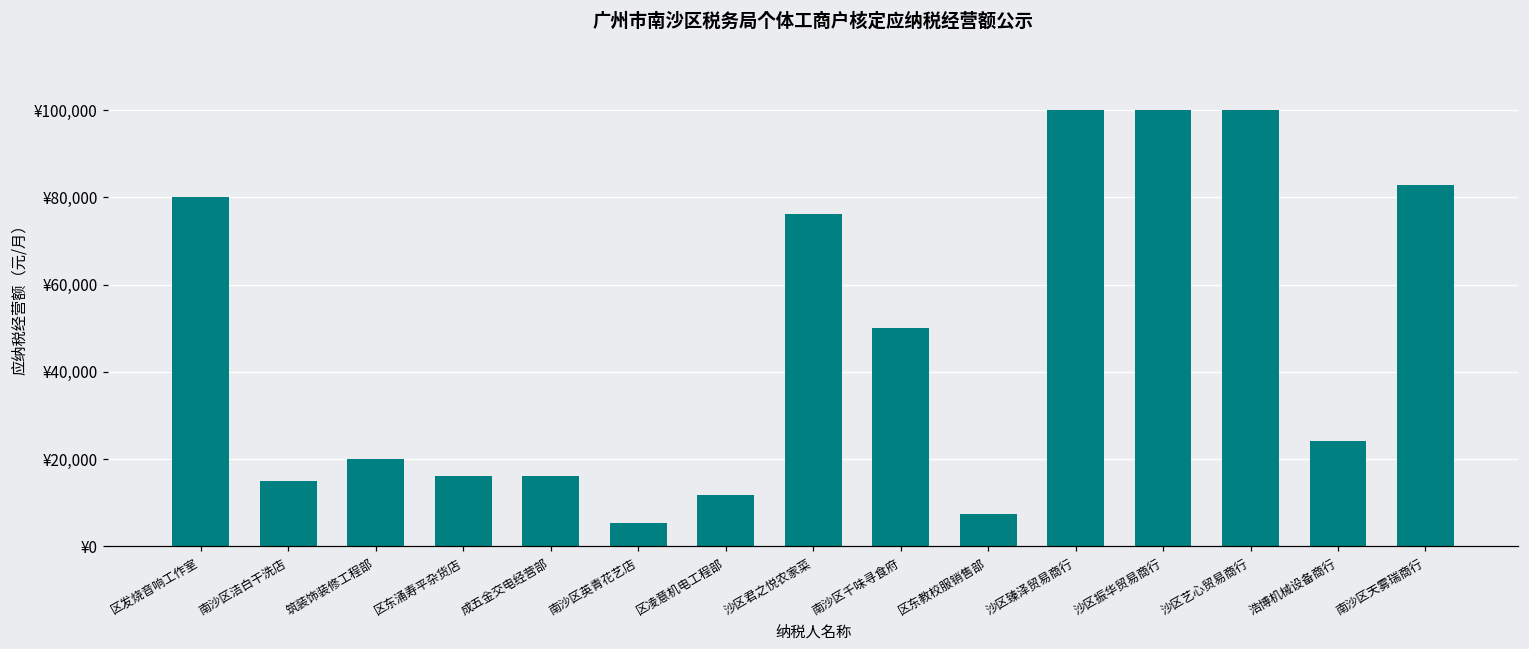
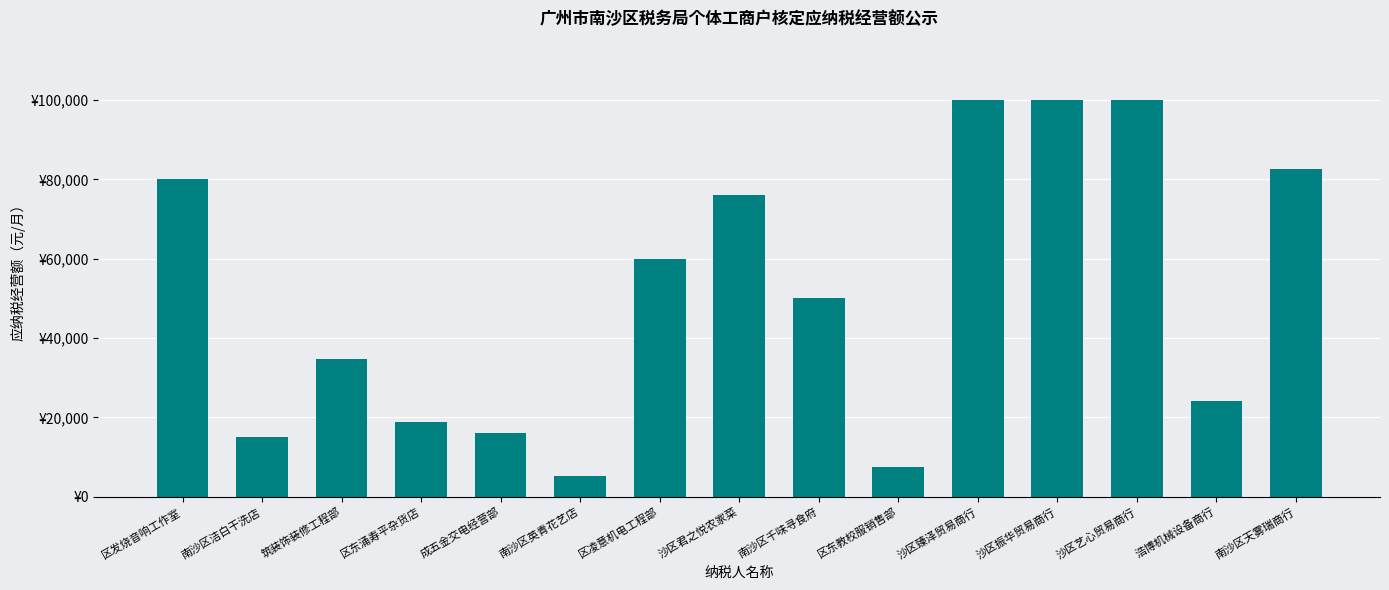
  {
    "区发烧音响工作室": "¥80,000",
    "南沙区洁白干洗店": "¥15,000",
-   "筑装饰装修工程部": "¥20,000",
-   "区东涌寿平杂货店": "¥16,000",
+   "筑装饰装修工程部": "¥35,000",
+   "区东涌寿平杂货店": "¥19,000",
    "成五金交电经营部": "¥16,000",
    "南沙区英青花艺店": "¥5,000",
-   "区凌意机电工程部": "¥12,000",
+   "区凌意机电工程部": "¥60,000",
    "沙区君之悦农家菜": "¥76,000",
    "南沙区千味寻食府": "¥50,000",
    "区东教校服销售部": "¥7,000",
    "沙区臻泽贸易商行": "¥100,000",
    "沙区振华贸易商行": "¥100,000",
    "沙区艺心贸易商行": "¥100,000",
    "浩博机械设备商行": "¥24,000",
    "南沙区天雾瑞商行": "¥83,000"
  }
